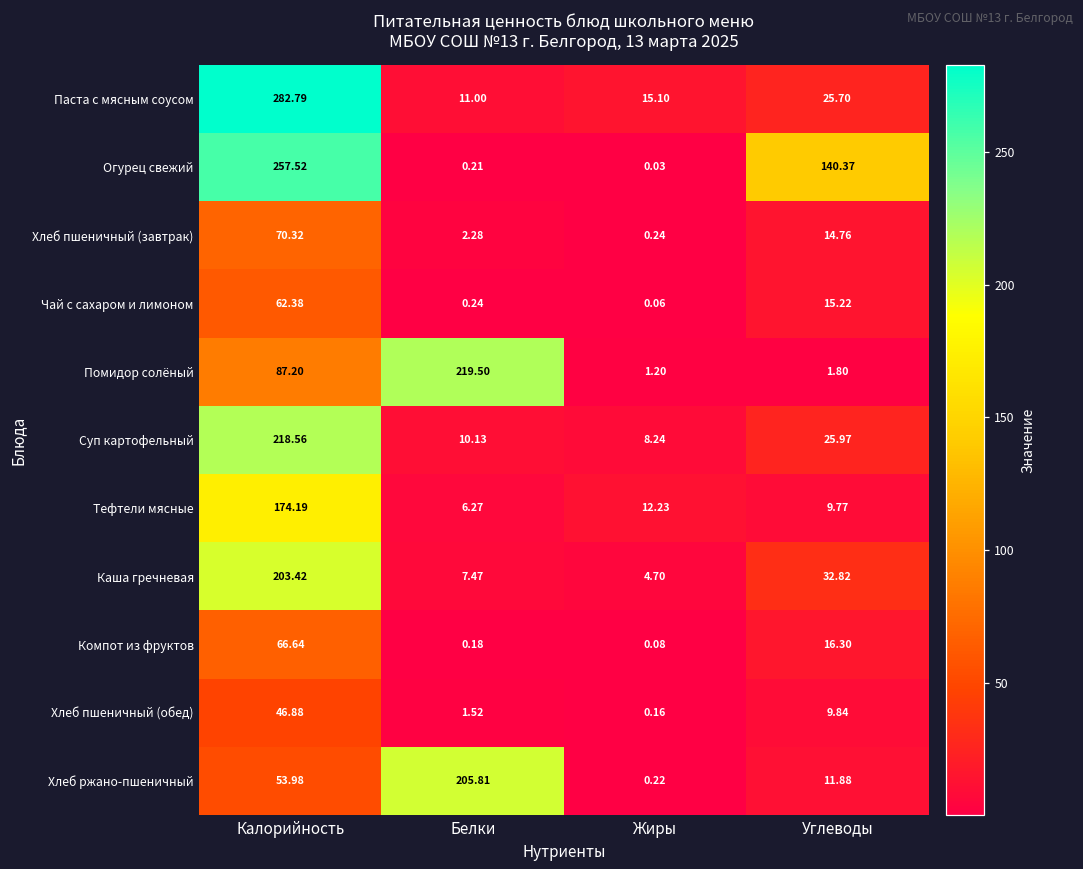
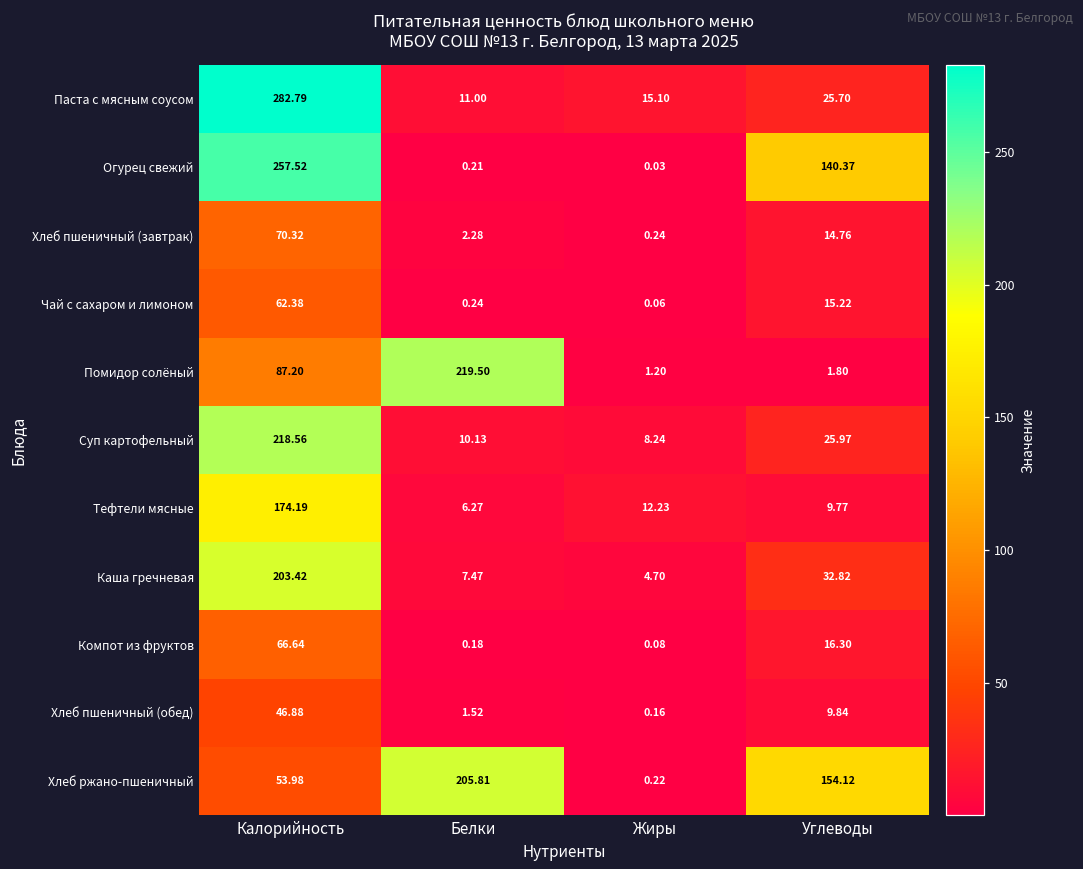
  {
    "Паста с мясным соусом": {
      "Калорийность": 282.79,
      "Белки": 11.00,
      "Жиры": 15.10,
      "Углеводы": 25.70
    },
    "Огурец свежий": {
      "Калорийность": 257.52,
      "Белки": 0.21,
      "Жиры": 0.03,
      "Углеводы": 140.37
    },
    "Хлеб пшеничный (завтрак)": {
      "Калорийность": 70.32,
      "Белки": 2.28,
      "Жиры": 0.24,
      "Углеводы": 14.76
    },
    "Чай с сахаром и лимоном": {
      "Калорийность": 62.38,
      "Белки": 0.24,
      "Жиры": 0.06,
      "Углеводы": 15.22
    },
    "Помидор солёный": {
      "Калорийность": 87.20,
      "Белки": 219.50,
      "Жиры": 1.20,
      "Углеводы": 1.80
    },
    "Суп картофельный": {
      "Калорийность": 218.56,
      "Белки": 10.13,
      "Жиры": 8.24,
      "Углеводы": 25.97
    },
    "Тефтели мясные": {
      "Калорийность": 174.19,
      "Белки": 6.27,
      "Жиры": 12.23,
      "Углеводы": 9.77
    },
    "Каша гречневая": {
      "Калорийность": 203.42,
      "Белки": 7.47,
      "Жиры": 4.70,
      "Углеводы": 32.82
    },
    "Компот из фруктов": {
      "Калорийность": 66.64,
      "Белки": 0.18,
      "Жиры": 0.08,
      "Углеводы": 16.30
    },
    "Хлеб пшеничный (обед)": {
      "Калорийность": 46.88,
      "Белки": 1.52,
      "Жиры": 0.16,
      "Углеводы": 9.84
    },
    "Хлеб ржано-пшеничный": {
      "Калорийность": 53.98,
      "Белки": 205.81,
      "Жиры": 0.22,
-     "Углеводы": 11.88
+     "Углеводы": 154.12
    }
  }
